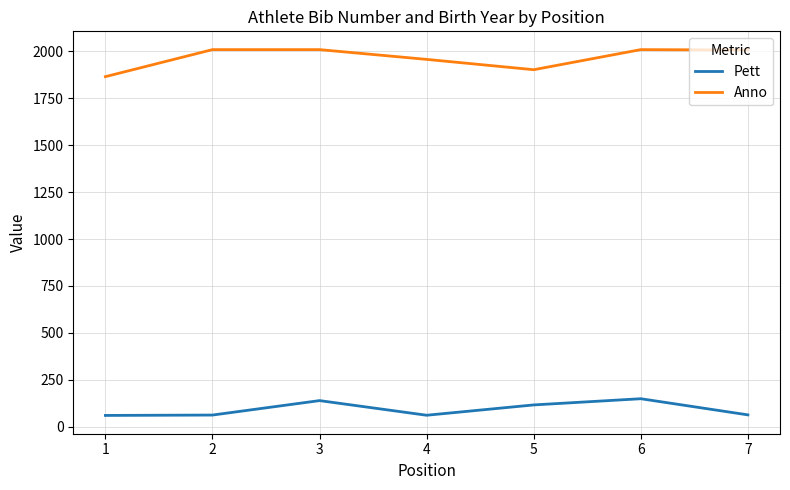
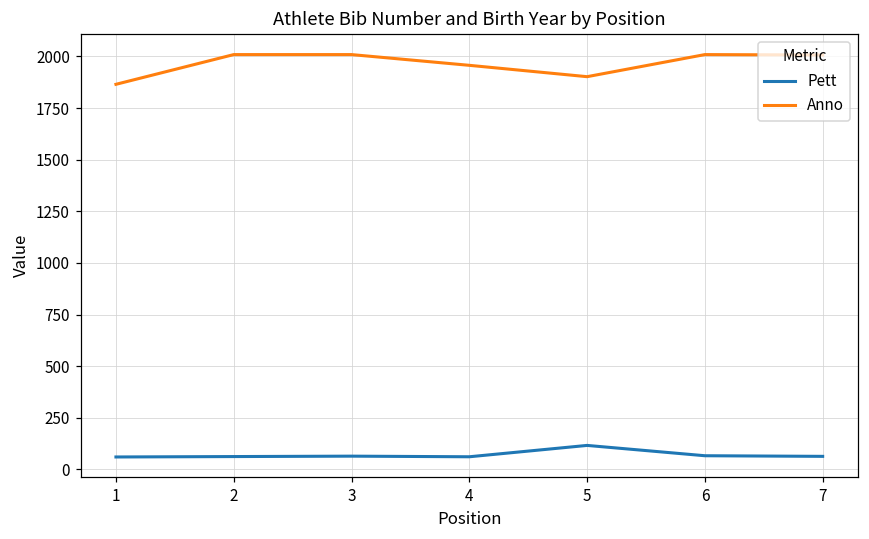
  {
    "Pett": {
      "1": 60,
      "2": 60,
-     "3": 140,
+     "3": 60,
      "4": 60,
      "5": 120,
-     "6": 150,
+     "6": 70,
      "7": 60
    },
    "Anno": {
      "1": 1870,
      "2": 2010,
      "3": 2010,
      "4": 1960,
      "5": 1900,
      "6": 2010
    }
  }
